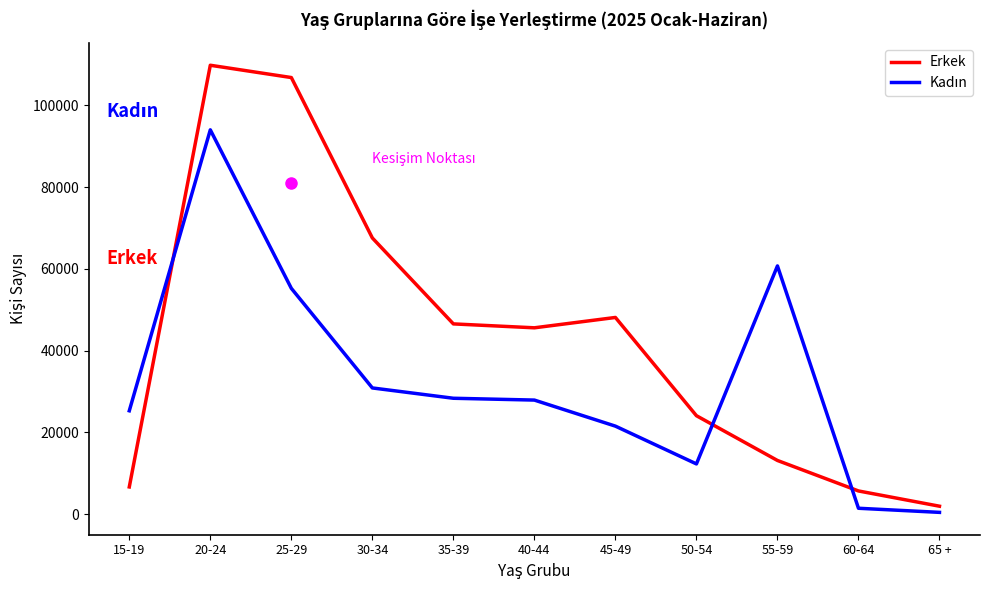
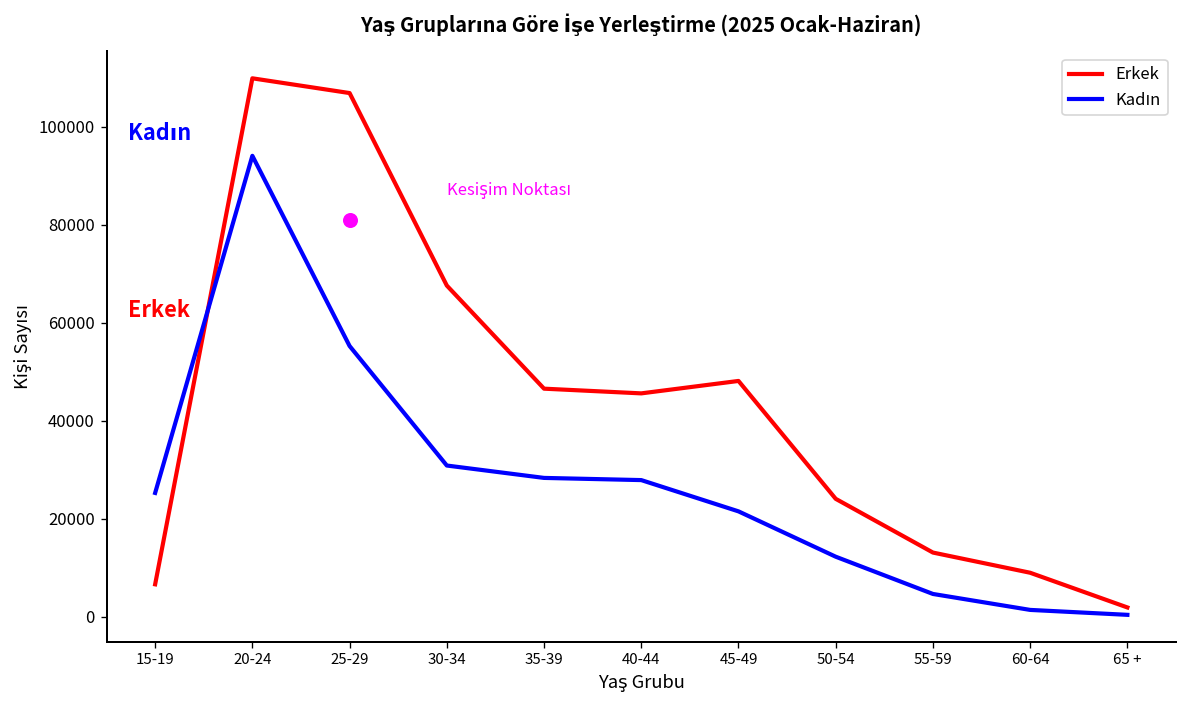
  {
    "Erkek": {
      "15-19": 7000,
      "20-24": 110000,
      "25-29": 107000,
      "30-34": 68000,
      "35-39": 47000,
      "40-44": 46000,
      "45-49": 48000,
      "50-54": 24000,
      "55-59": 13000,
-     "60-64": 6000,
+     "60-64": 9000,
      "65 +": 2000
    },
    "Kadın": {
      "15-19": 25000,
      "20-24": 94000,
      "25-29": 55000,
      "30-34": 31000,
      "35-39": 28000,
      "40-44": 28000,
      "45-49": 22000,
      "50-54": 12000,
-     "55-59": 61000,
+     "55-59": 5000,
      "60-64": 1000,
      "65 +": 0
    }
  }
